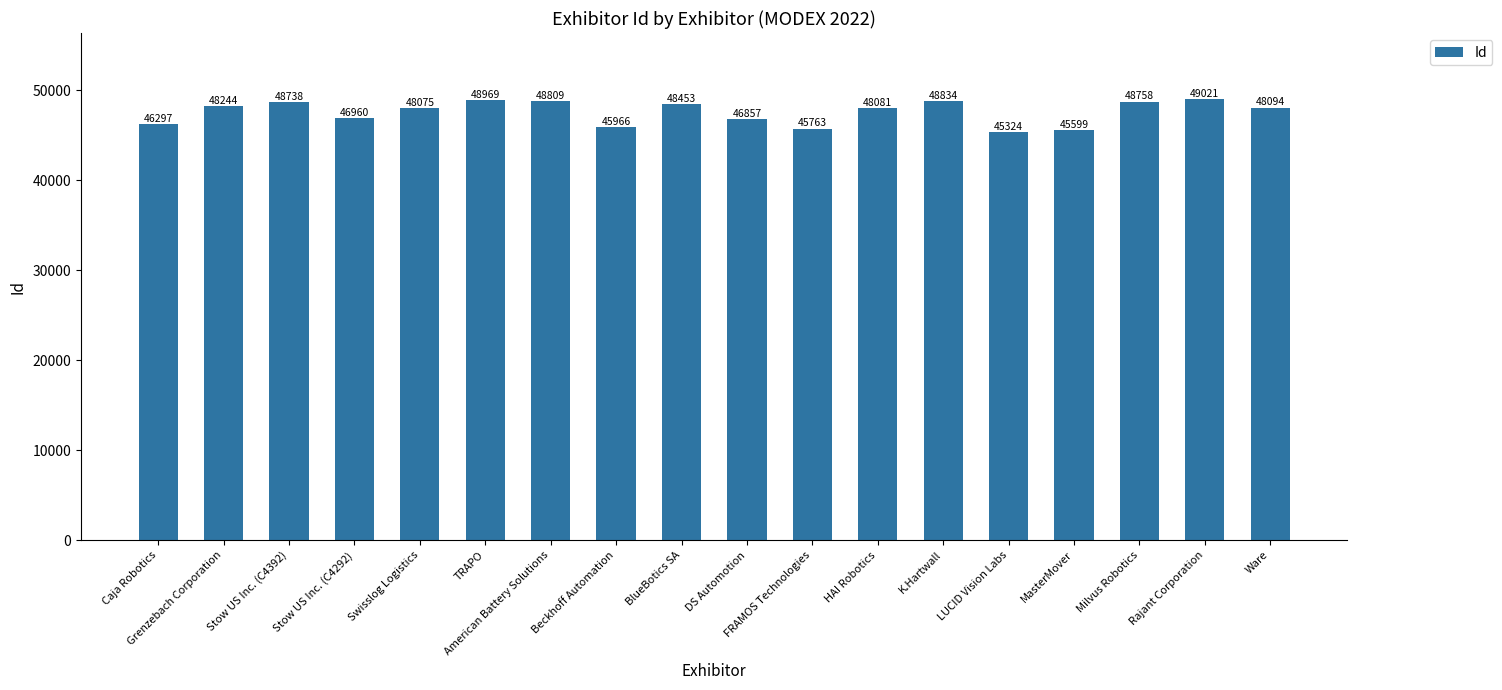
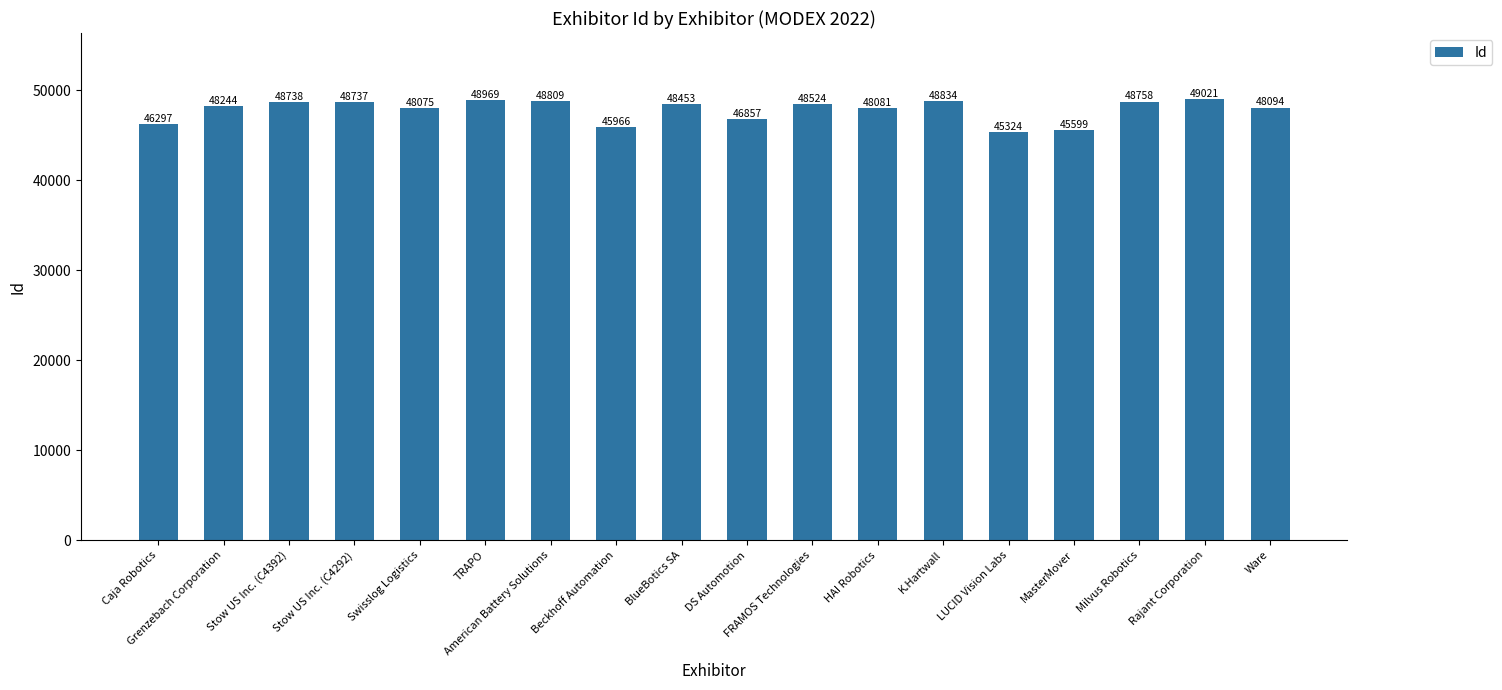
  {
    "Caja Robotics": 46297,
    "Grenzebach Corporation": 48244,
    "Stow US Inc. (C4392)": 48738,
-   "Stow US Inc. (C4292)": 46960,
+   "Stow US Inc. (C4292)": 48737,
    "Swisslog Logistics": 48075,
    "TRAPO": 48969,
    "American Battery Solutions": 48809,
    "Beckhoff Automation": 45966,
    "BlueBotics SA": 48453,
    "DS Automotion": 46857,
-   "FRAMOS Technologies": 45763,
+   "FRAMOS Technologies": 48524,
    "HAI Robotics": 48081,
    "K.Hartwall": 48834,
    "LUCID Vision Labs": 45324,
    "MasterMover": 45599,
    "Milvus Robotics": 48758,
    "Rajant Corporation": 49021,
    "Ware": 48094
  }
